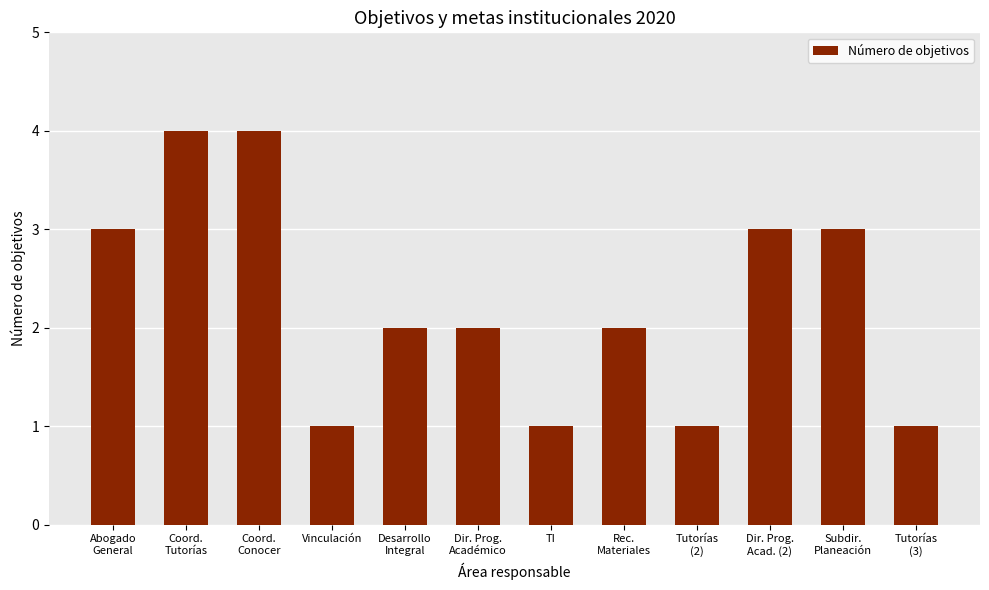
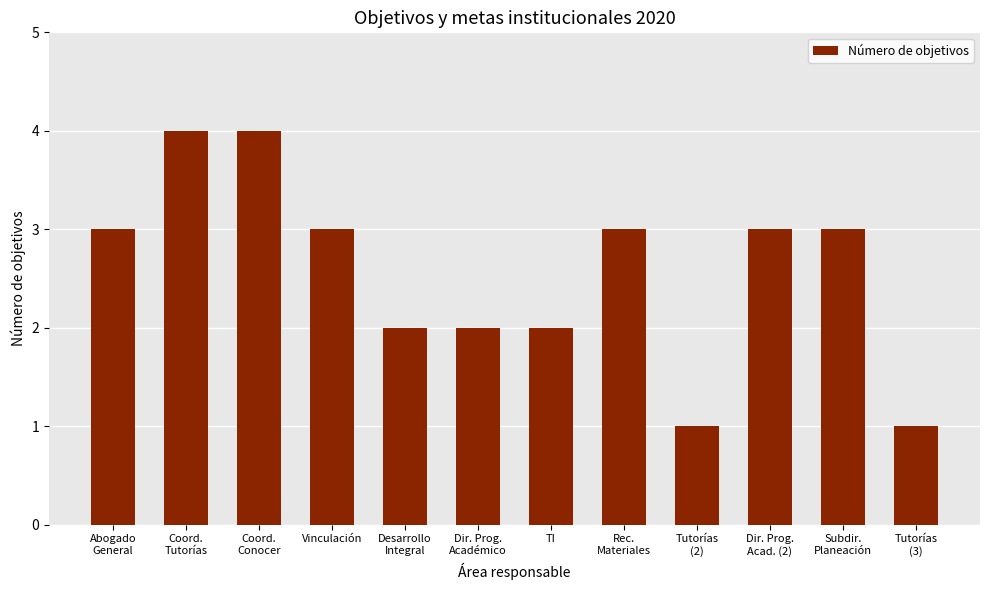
  {
    "Abogado General": 3,
    "Coord. Tutorías": 4,
    "Coord. Conocer": 4,
-   "Vinculación": 1,
+   "Vinculación": 3,
    "Desarrollo Integral": 2,
    "Dir. Prog. Académico": 2,
-   "TI": 1,
-   "Rec. Materiales": 2,
+   "TI": 2,
+   "Rec. Materiales": 3,
    "Tutorías (2)": 1,
    "Dir. Prog. Acad. (2)": 3,
    "Subdir. Planeación": 3,
    "Tutorías (3)": 1
  }
